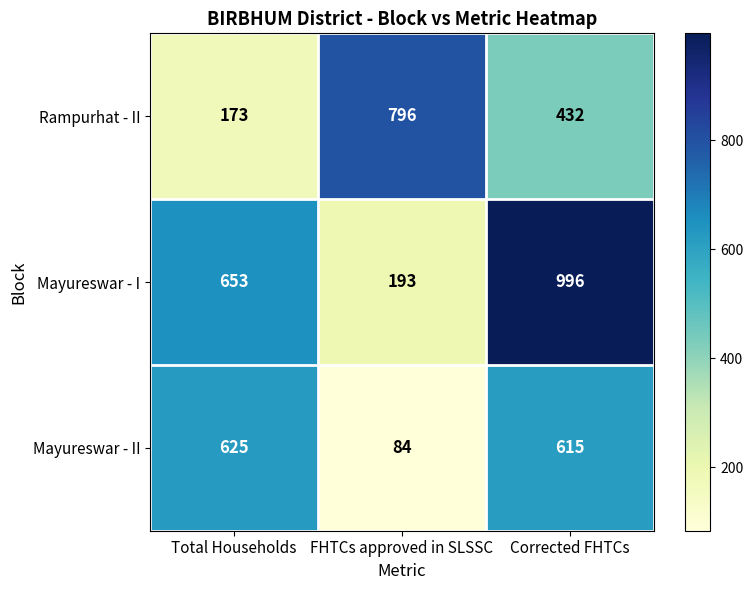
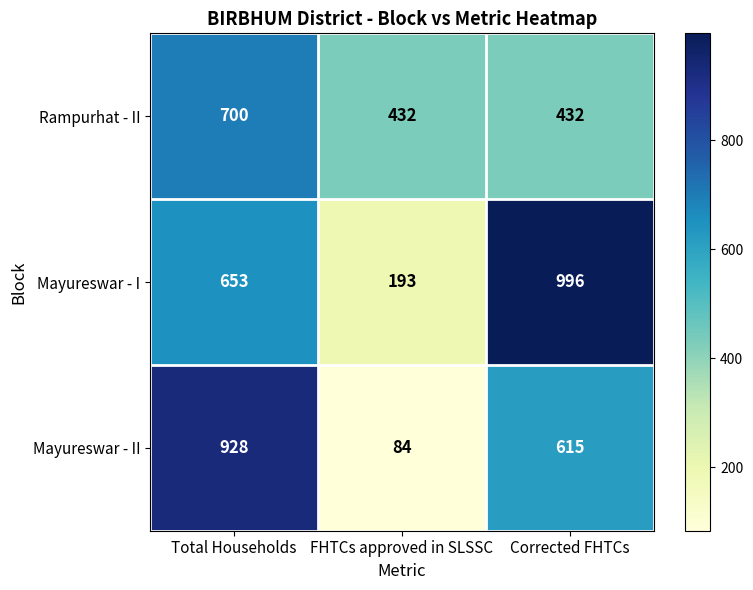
  {
    "Rampurhat - II": {
-     "Total Households": 173,
-     "FHTCs approved in SLSSC": 796,
+     "Total Households": 700,
+     "FHTCs approved in SLSSC": 432,
      "Corrected FHTCs": 432
    },
    "Mayureswar - I": {
      "Total Households": 653,
      "FHTCs approved in SLSSC": 193,
      "Corrected FHTCs": 996
    },
    "Mayureswar - II": {
-     "Total Households": 625,
+     "Total Households": 928,
      "FHTCs approved in SLSSC": 84,
      "Corrected FHTCs": 615
    }
  }
